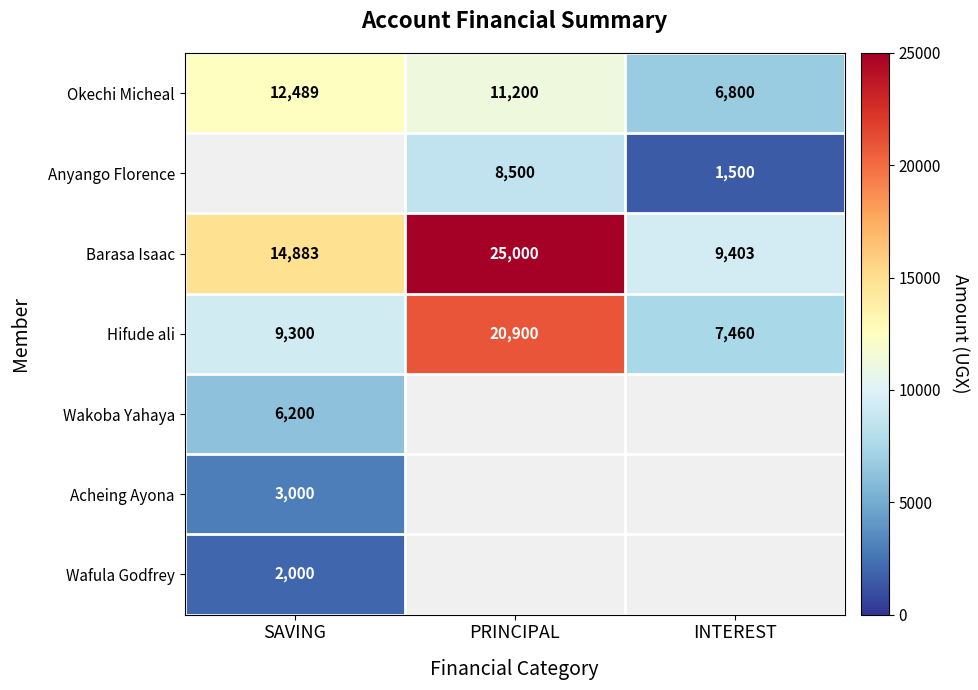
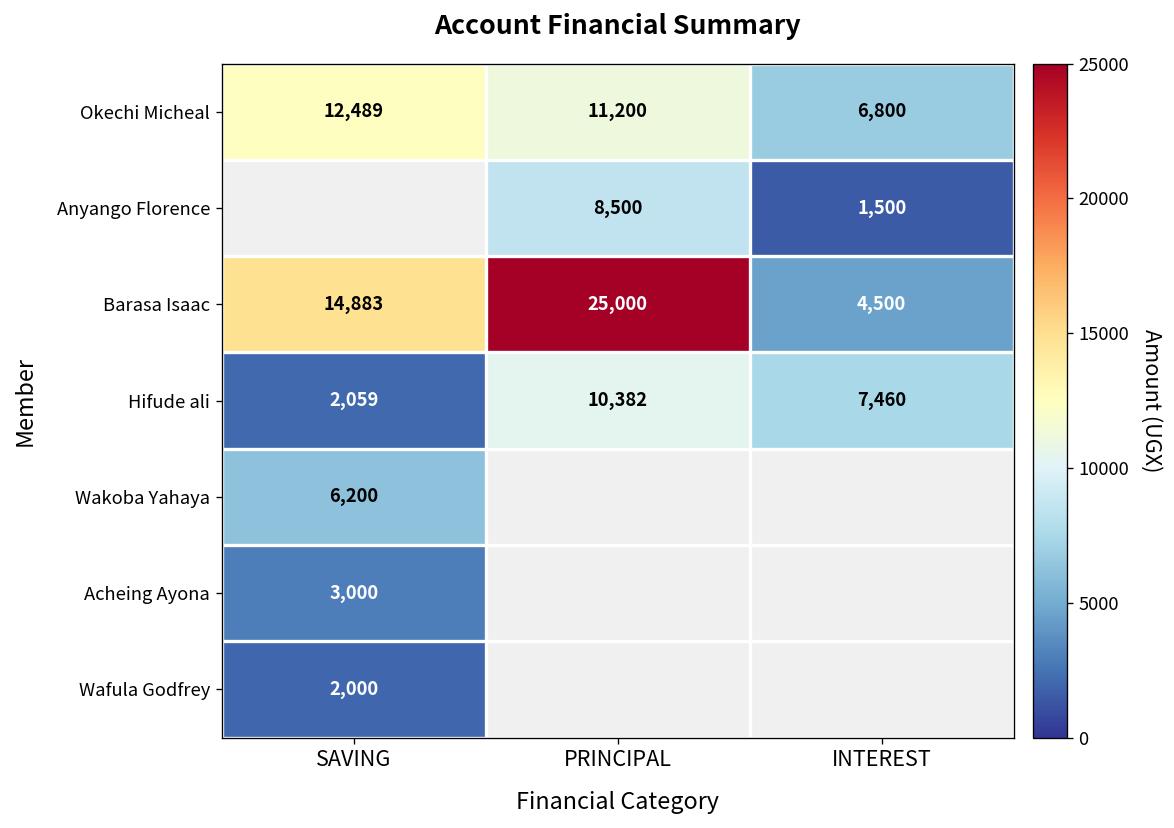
  {
    "Okechi Micheal": {
      "SAVING": "12,489",
      "PRINCIPAL": "11,200",
      "INTEREST": "6,800"
    },
    "Anyango Florence": {
      "PRINCIPAL": "8,500",
      "INTEREST": "1,500"
    },
    "Barasa Isaac": {
      "SAVING": "14,883",
      "PRINCIPAL": "25,000",
-     "INTEREST": "9,403"
+     "INTEREST": "4,500"
    },
    "Hifude ali": {
-     "SAVING": "9,300",
-     "PRINCIPAL": "20,900",
+     "SAVING": "2,059",
+     "PRINCIPAL": "10,382",
      "INTEREST": "7,460"
    },
    "Wakoba Yahaya": {
      "SAVING": "6,200"
    },
    "Acheing Ayona": {
      "SAVING": "3,000"
    },
    "Wafula Godfrey": {
      "SAVING": "2,000"
    }
  }
